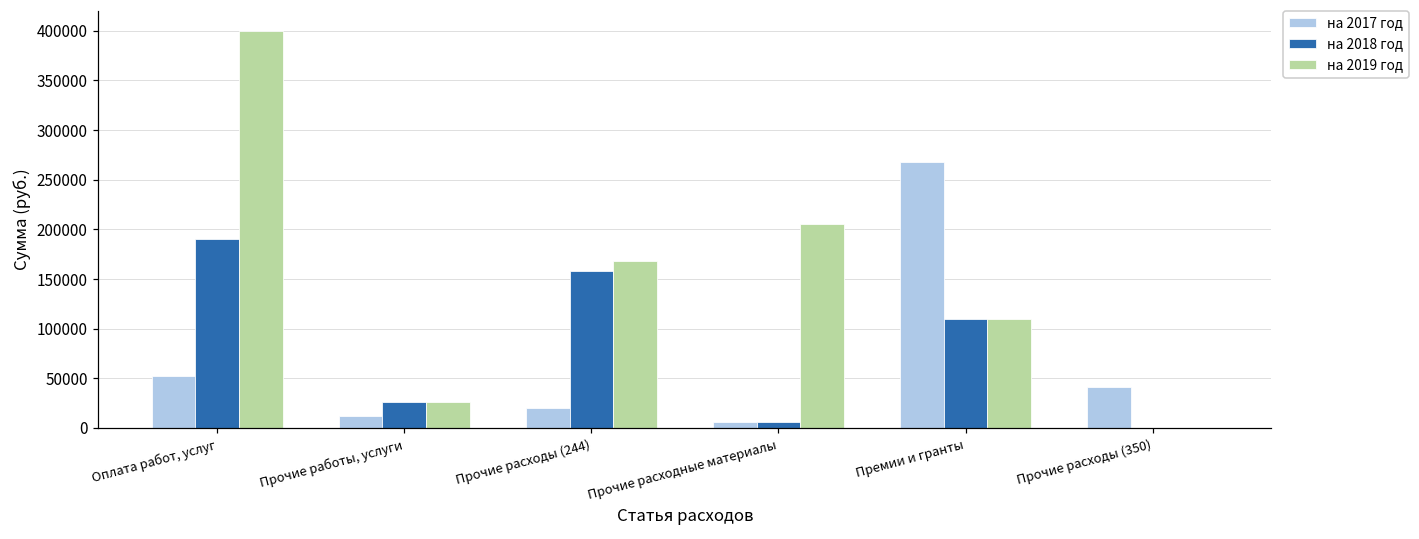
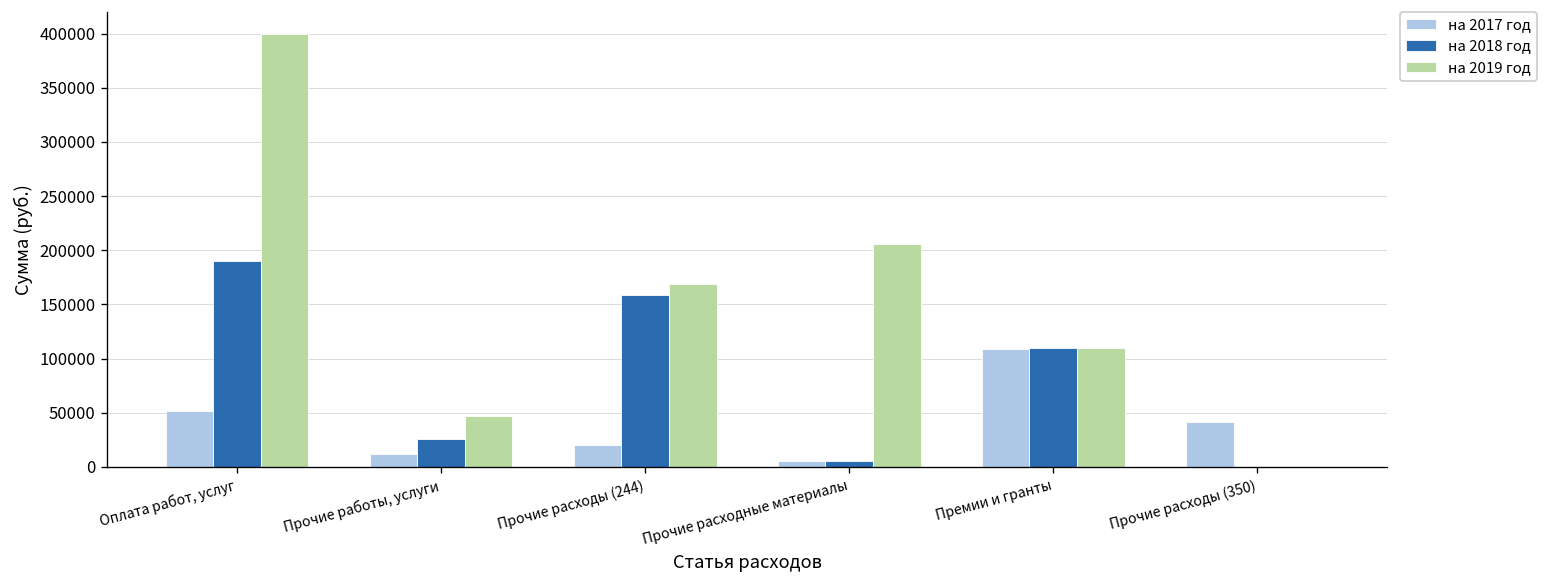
  {
    "на 2017 год": {
      "Оплата работ, услуг": 50000,
      "Прочие работы, услуги": 10000,
      "Прочие расходы (244)": 20000,
      "Прочие расходные материалы": 10000,
-     "Премии и гранты": 270000,
+     "Премии и гранты": 110000,
      "Прочие расходы (350)": 40000
    },
    "на 2018 год": {
      "Оплата работ, услуг": 190000,
      "Прочие работы, услуги": 30000,
      "Прочие расходы (244)": 160000,
      "Прочие расходные материалы": 10000,
      "Премии и гранты": 110000,
      "Прочие расходы (350)": 0
    },
    "на 2019 год": {
      "Оплата работ, услуг": 400000,
-     "Прочие работы, услуги": 30000,
+     "Прочие работы, услуги": 50000,
      "Прочие расходы (244)": 170000,
      "Прочие расходные материалы": 210000,
      "Премии и гранты": 110000,
      "Прочие расходы (350)": 0
    }
  }
